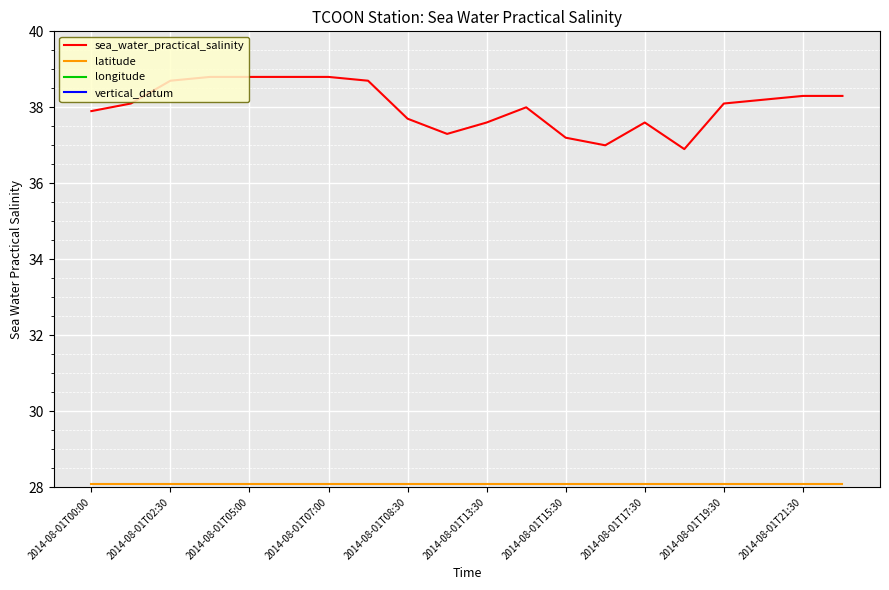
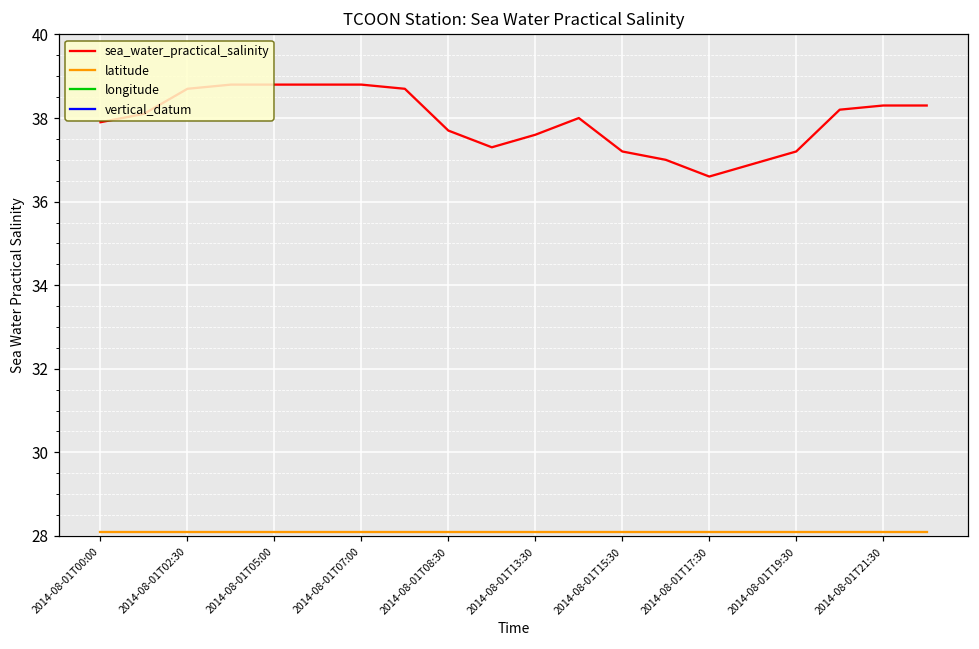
  {
    "sea_water_practical_salinity": {
      "2014-08-01T00:00": 37.9,
      "2014-08-01T05:00": 38.8,
      "2014-08-01T07:00": 38.8,
      "2014-08-01T08:30": 37.7,
      "2014-08-01T13:30": 37.6,
      "2014-08-01T15:30": 37.2,
-     "2014-08-01T17:30": 37.6,
-     "2014-08-01T19:30": 38.1,
+     "2014-08-01T17:30": 36.6,
+     "2014-08-01T19:30": 37.2,
      "2014-08-01T21:30": 38.3
    },
    "latitude": {
      "2014-08-01T00:00": 28.1,
      "2014-08-01T02:30": 28.1,
      "2014-08-01T05:00": 28.1,
      "2014-08-01T07:00": 28.1,
      "2014-08-01T08:30": 28.1,
      "2014-08-01T13:30": 28.1,
      "2014-08-01T15:30": 28.1,
      "2014-08-01T17:30": 28.1,
      "2014-08-01T19:30": 28.1,
      "2014-08-01T21:30": 28.1
    }
  }
